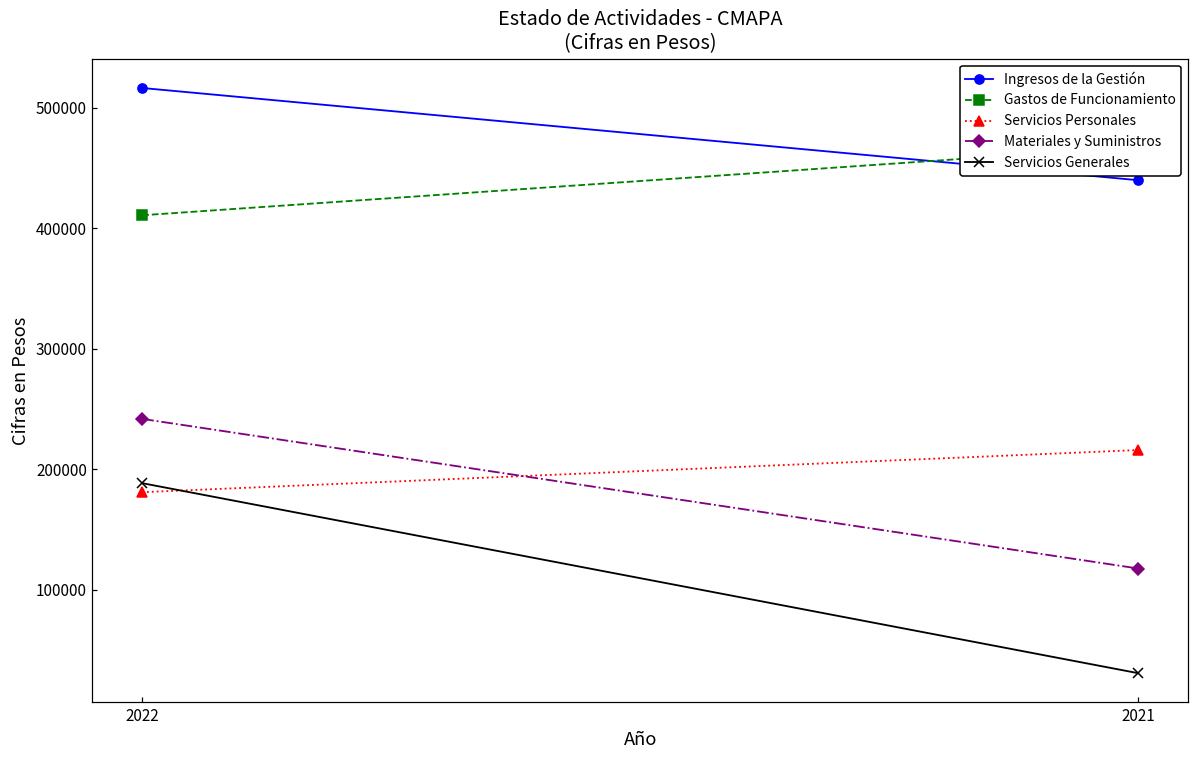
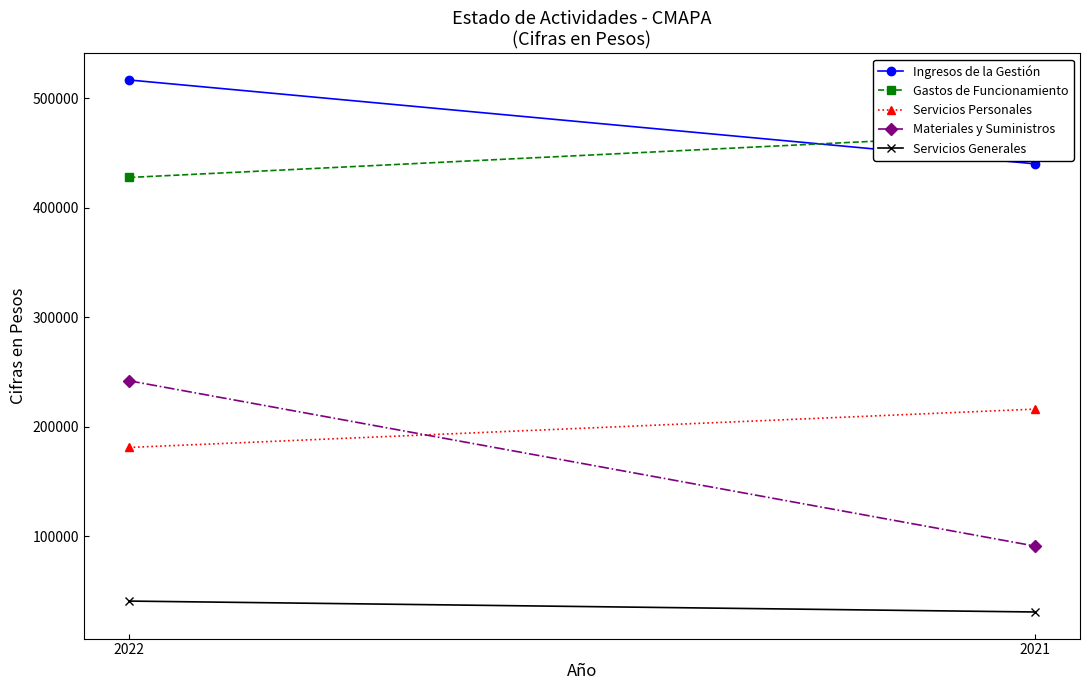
  {
    "Ingresos de la Gestión": {
      "2022": 517000,
      "2021": 440000
    },
    "Gastos de Funcionamiento": {
-     "2022": 411000
+     "2022": 428000
    },
    "Servicios Personales": {
      "2022": 181000,
      "2021": 216000
    },
    "Materiales y Suministros": {
      "2022": 242000,
-     "2021": 118000
+     "2021": 91000
    },
    "Servicios Generales": {
-     "2022": 188000,
+     "2022": 41000,
      "2021": 31000
    }
  }
